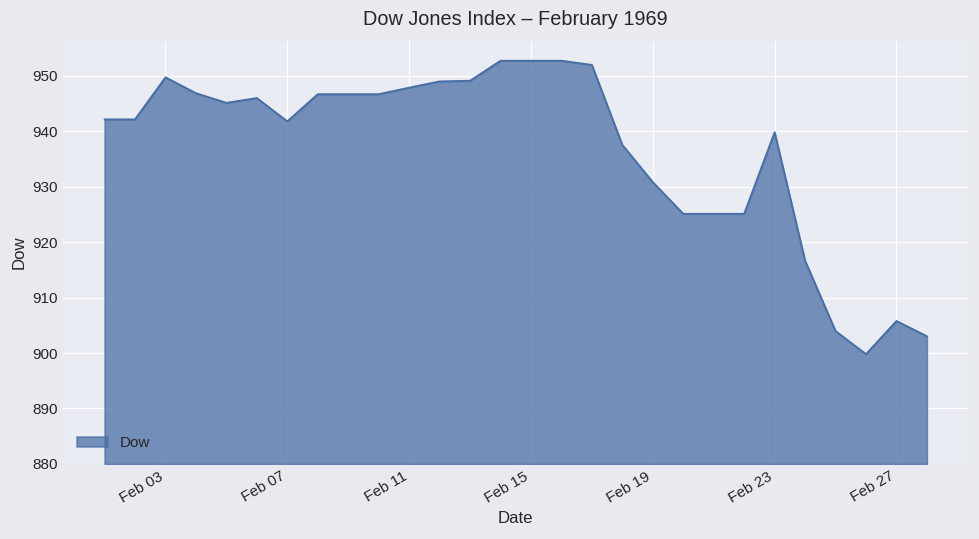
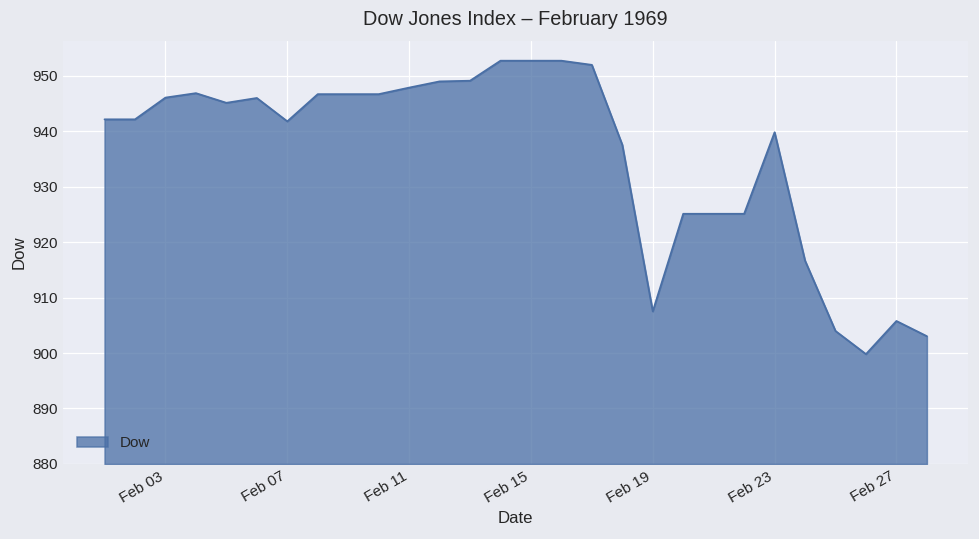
  {
-   "Feb 03": 950,
+   "Feb 03": 946,
    "Feb 07": 942,
    "Feb 11": 948,
    "Feb 15": 953,
-   "Feb 19": 931,
+   "Feb 19": 908,
    "Feb 23": 940,
    "Feb 27": 906
  }
